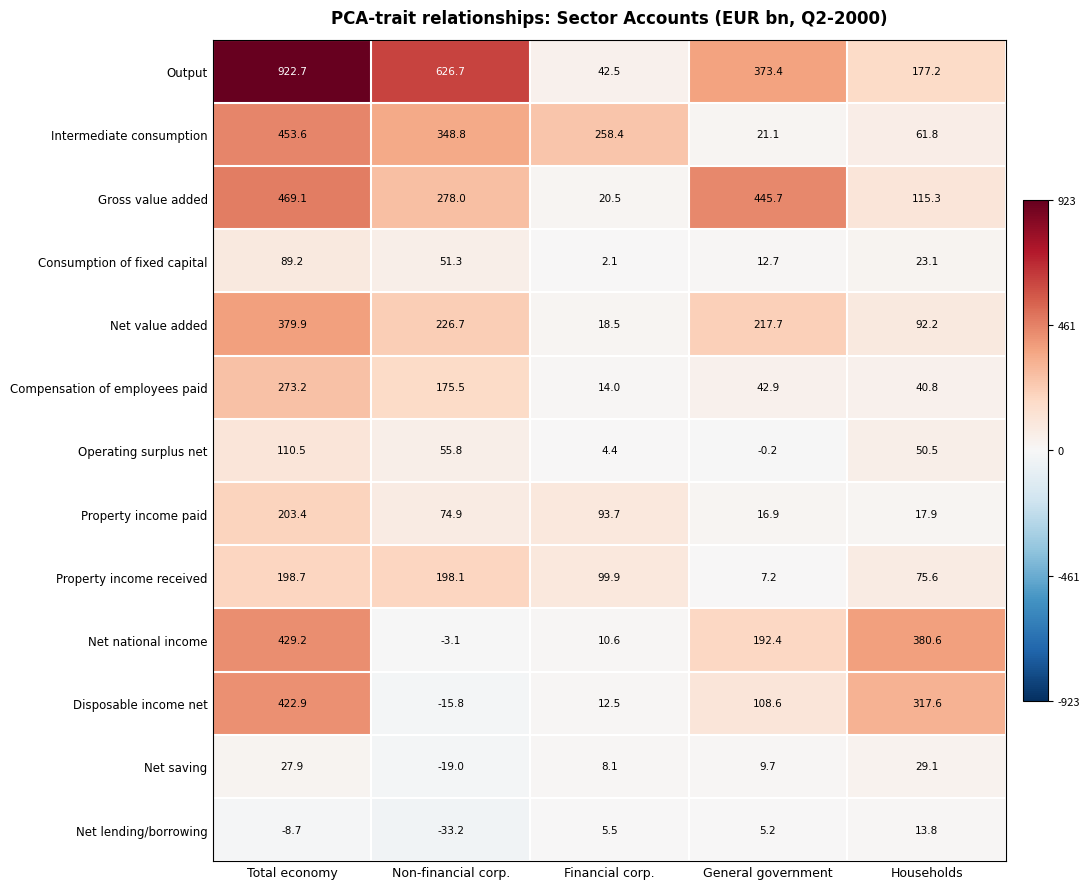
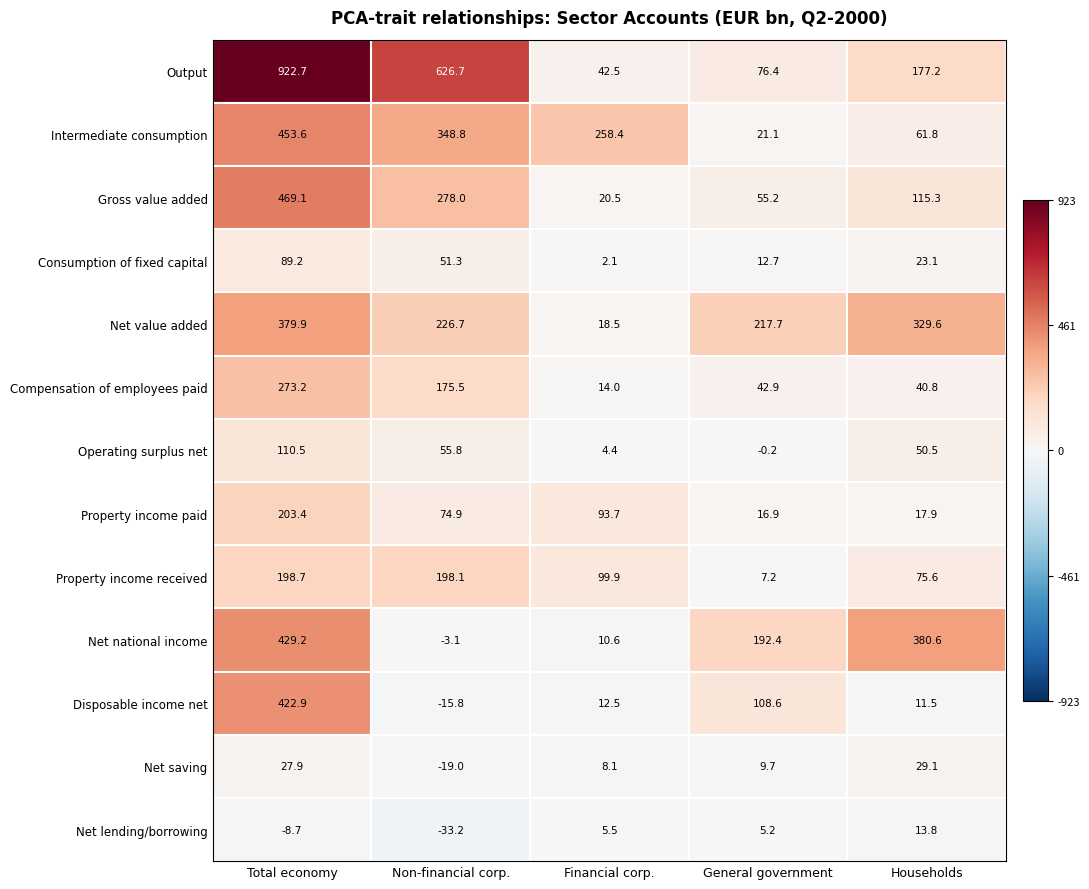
  {
    "Output": {
      "Total economy": 922.7,
      "Non-financial corp.": 626.7,
      "Financial corp.": 42.5,
-     "General government": 373.4,
+     "General government": 76.4,
      "Households": 177.2
    },
    "Intermediate consumption": {
      "Total economy": 453.6,
      "Non-financial corp.": 348.8,
      "Financial corp.": 258.4,
      "General government": 21.1,
      "Households": 61.8
    },
    "Gross value added": {
      "Total economy": 469.1,
      "Non-financial corp.": 278.0,
      "Financial corp.": 20.5,
-     "General government": 445.7,
+     "General government": 55.2,
      "Households": 115.3
    },
    "Consumption of fixed capital": {
      "Total economy": 89.2,
      "Non-financial corp.": 51.3,
      "Financial corp.": 2.1,
      "General government": 12.7,
      "Households": 23.1
    },
    "Net value added": {
      "Total economy": 379.9,
      "Non-financial corp.": 226.7,
      "Financial corp.": 18.5,
      "General government": 217.7,
-     "Households": 92.2
+     "Households": 329.6
    },
    "Compensation of employees paid": {
      "Total economy": 273.2,
      "Non-financial corp.": 175.5,
      "Financial corp.": 14.0,
      "General government": 42.9,
      "Households": 40.8
    },
    "Operating surplus net": {
      "Total economy": 110.5,
      "Non-financial corp.": 55.8,
      "Financial corp.": 4.4,
      "General government": -0.2,
      "Households": 50.5
    },
    "Property income paid": {
      "Total economy": 203.4,
      "Non-financial corp.": 74.9,
      "Financial corp.": 93.7,
      "General government": 16.9,
      "Households": 17.9
    },
    "Property income received": {
      "Total economy": 198.7,
      "Non-financial corp.": 198.1,
      "Financial corp.": 99.9,
      "General government": 7.2,
      "Households": 75.6
    },
    "Net national income": {
      "Total economy": 429.2,
      "Non-financial corp.": -3.1,
      "Financial corp.": 10.6,
      "General government": 192.4,
      "Households": 380.6
    },
    "Disposable income net": {
      "Total economy": 422.9,
      "Non-financial corp.": -15.8,
      "Financial corp.": 12.5,
      "General government": 108.6,
-     "Households": 317.6
+     "Households": 11.5
    },
    "Net saving": {
      "Total economy": 27.9,
      "Non-financial corp.": -19.0,
      "Financial corp.": 8.1,
      "General government": 9.7,
      "Households": 29.1
    },
    "Net lending/borrowing": {
      "Total economy": -8.7,
      "Non-financial corp.": -33.2,
      "Financial corp.": 5.5,
      "General government": 5.2,
      "Households": 13.8
    }
  }
